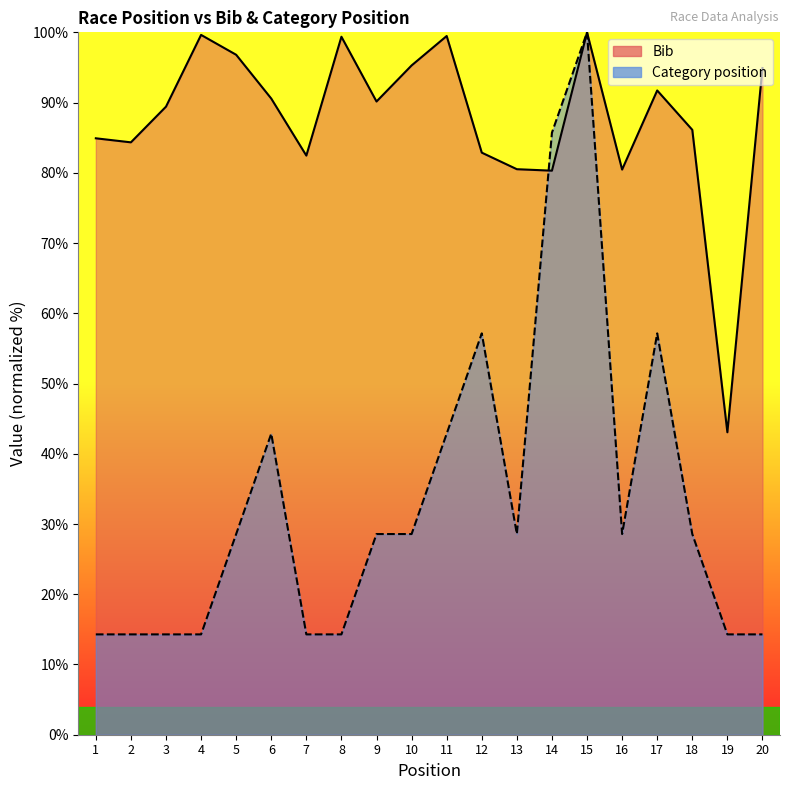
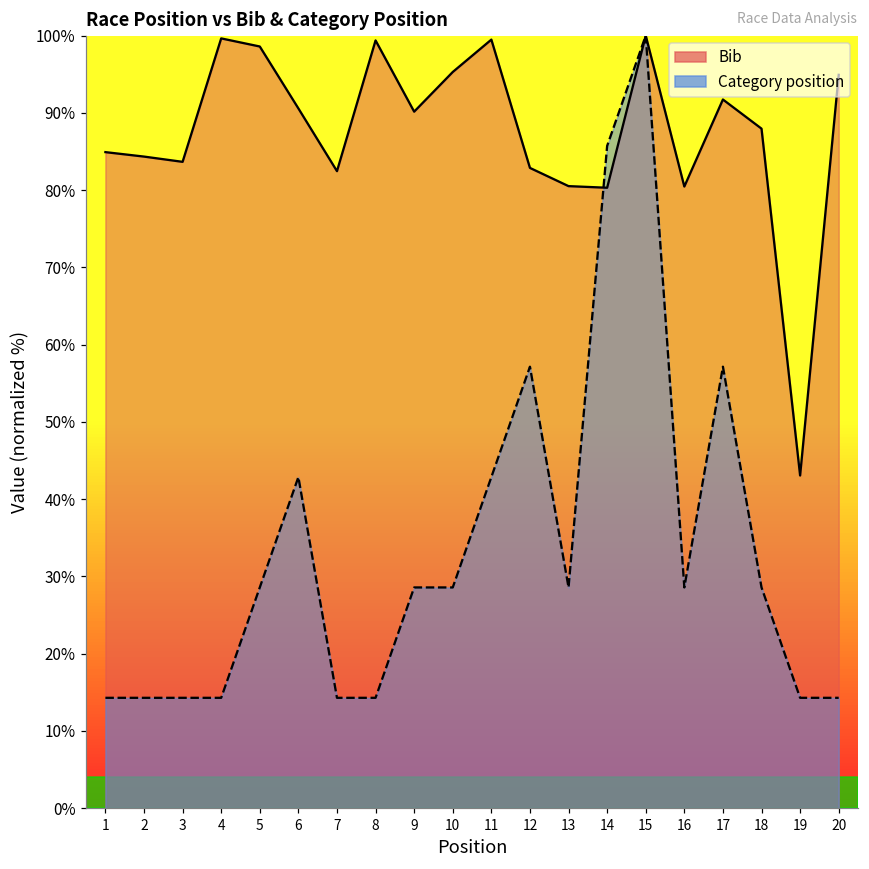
  {
    "Bib": {
      "1": "85%",
      "2": "84%",
-     "3": "89%",
+     "3": "84%",
      "4": "100%",
-     "5": "97%",
+     "5": "99%",
      "6": "91%",
      "7": "82%",
      "8": "99%",
      "9": "90%",
      "10": "95%",
      "11": "99%",
      "12": "83%",
      "13": "81%",
      "14": "80%",
      "16": "80%",
      "17": "92%",
-     "18": "86%",
+     "18": "88%",
      "19": "43%"
    },
    "Category position": {
      "1": "14%",
      "2": "14%",
      "3": "14%",
      "4": "14%",
      "5": "29%",
      "6": "43%",
      "7": "14%",
      "8": "14%",
      "9": "29%",
      "10": "29%",
      "11": "43%",
      "12": "57%",
      "13": "29%",
      "14": "86%",
      "16": "29%",
      "17": "57%",
      "18": "29%",
      "19": "14%",
      "20": "14%"
    }
  }
